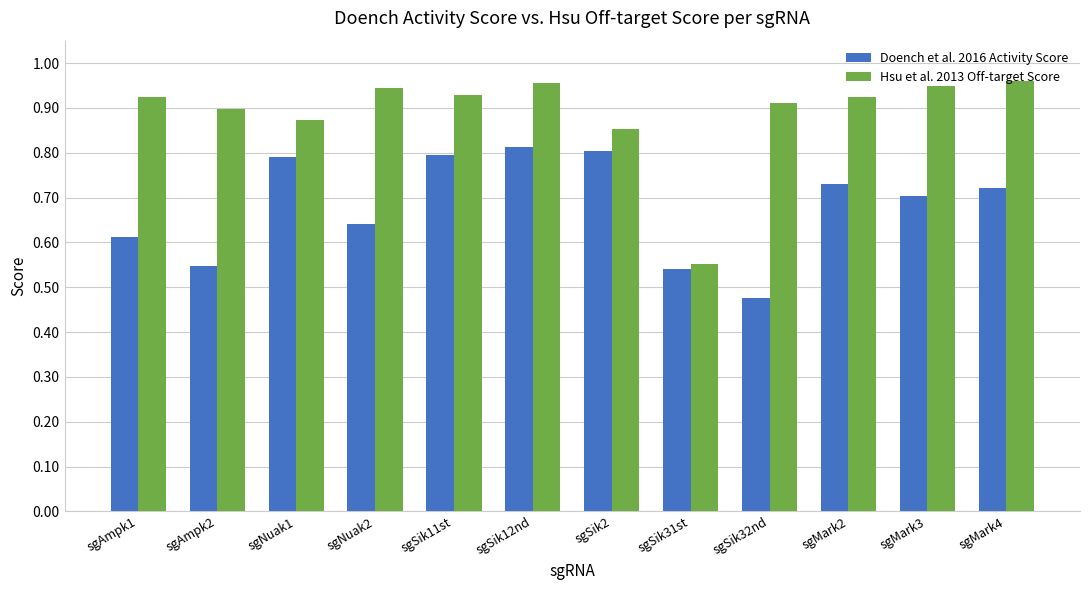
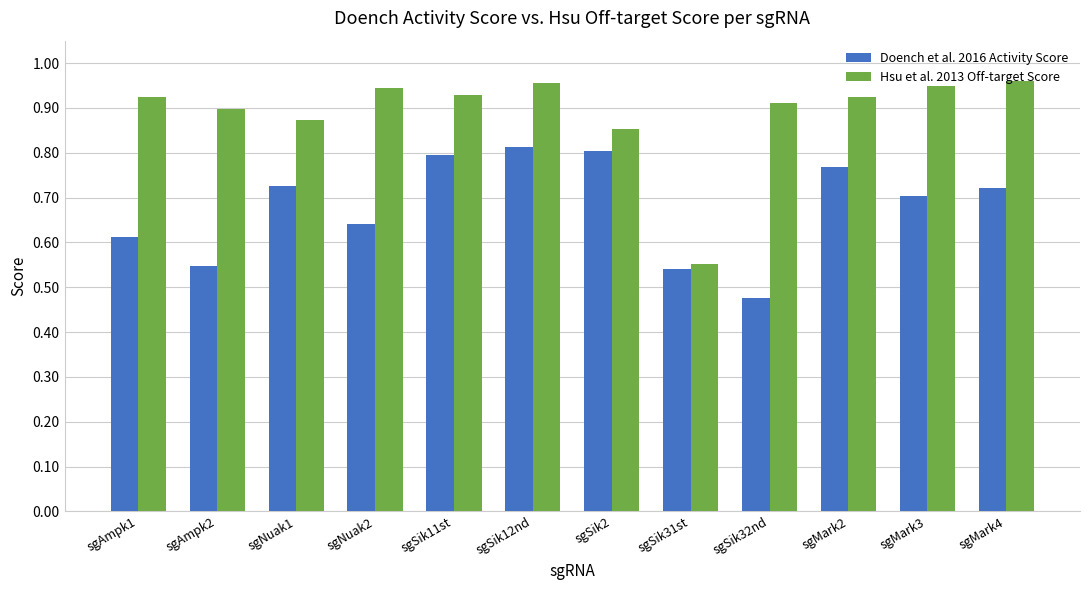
  {
    "Doench et al. 2016 Activity Score": {
      "sgAmpk1": 0.61,
      "sgAmpk2": 0.55,
-     "sgNuak1": 0.79,
+     "sgNuak1": 0.73,
      "sgNuak2": 0.64,
      "sgSik11st": 0.80,
      "sgSik12nd": 0.81,
      "sgSik2": 0.80,
      "sgSik31st": 0.54,
      "sgSik32nd": 0.47,
-     "sgMark2": 0.73,
+     "sgMark2": 0.77,
      "sgMark3": 0.70,
      "sgMark4": 0.72
    },
    "Hsu et al. 2013 Off-target Score": {
      "sgAmpk1": 0.92,
      "sgAmpk2": 0.90,
      "sgNuak1": 0.87,
      "sgNuak2": 0.95,
      "sgSik11st": 0.93,
      "sgSik12nd": 0.96,
      "sgSik2": 0.85,
      "sgSik31st": 0.55,
      "sgSik32nd": 0.91,
      "sgMark2": 0.92,
      "sgMark3": 0.95,
      "sgMark4": 0.96
    }
  }
